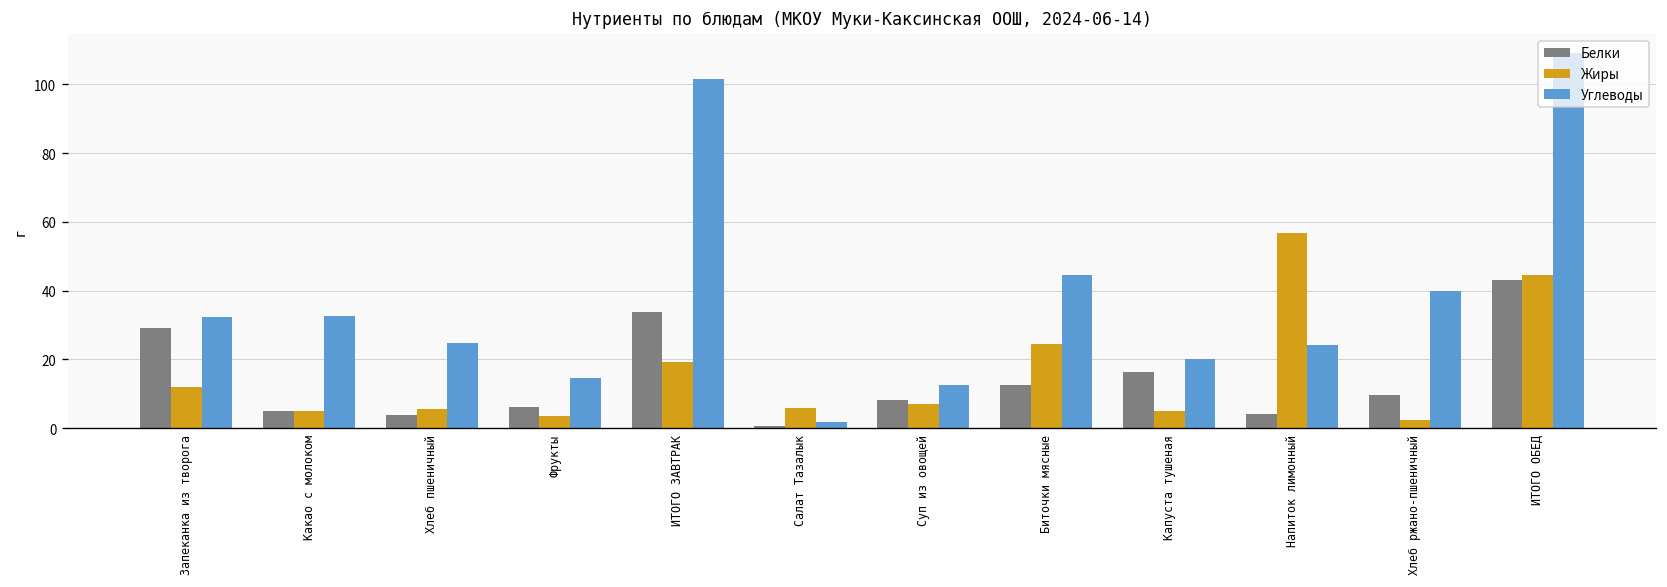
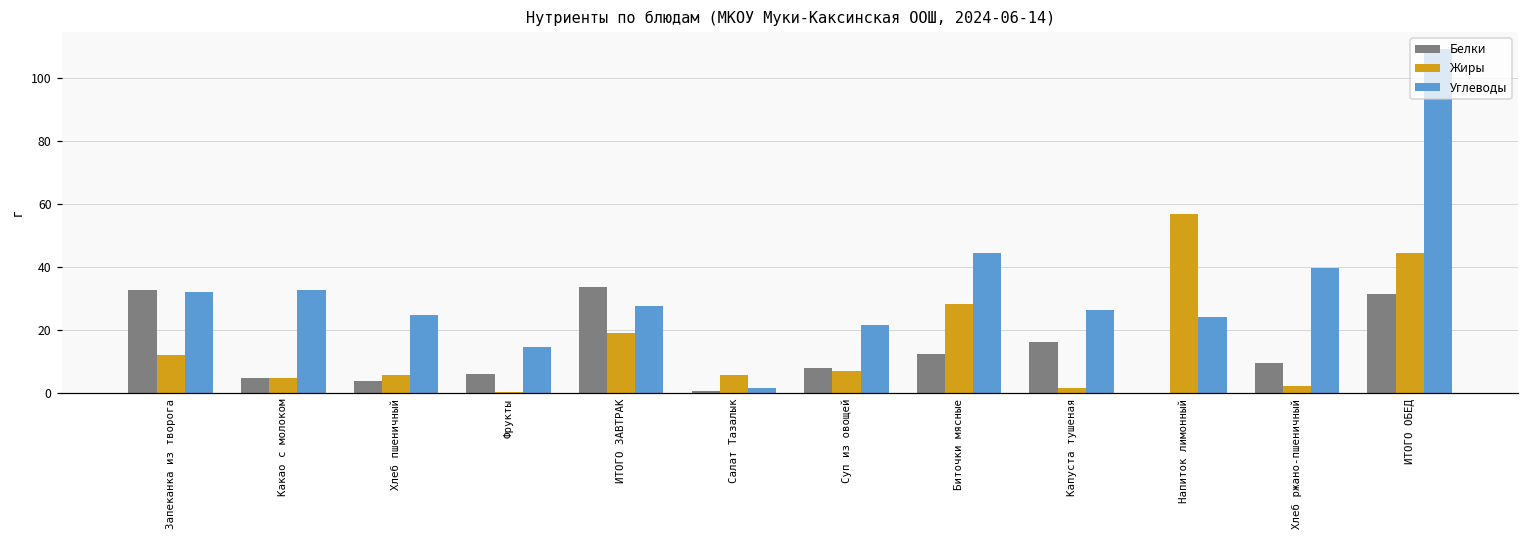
  {
    "Белки": {
-     "Запеканка из творога": 29,
+     "Запеканка из творога": 33,
      "Какао с молоком": 5,
      "Хлеб пшеничный": 4,
      "Фрукты": 6,
      "ИТОГО ЗАВТРАК": 34,
      "Суп из овощей": 8,
      "Биточки мясные": 13,
      "Капуста тушеная": 16,
-     "Напиток лимонный": 4,
+     "Напиток лимонный": 0,
      "Хлеб ржано-пшеничный": 10,
-     "ИТОГО ОБЕД": 43
+     "ИТОГО ОБЕД": 32
    },
    "Жиры": {
      "Запеканка из творога": 12,
      "Какао с молоком": 5,
      "Хлеб пшеничный": 6,
-     "Фрукты": 3,
+     "Фрукты": 1,
      "ИТОГО ЗАВТРАК": 19,
      "Салат Тазалык": 6,
      "Суп из овощей": 7,
-     "Биточки мясные": 24,
-     "Капуста тушеная": 5,
+     "Биточки мясные": 28,
+     "Капуста тушеная": 2,
      "Напиток лимонный": 57,
      "Хлеб ржано-пшеничный": 2,
      "ИТОГО ОБЕД": 45
    },
    "Углеводы": {
      "Запеканка из творога": 32,
      "Какао с молоком": 33,
      "Хлеб пшеничный": 25,
      "Фрукты": 15,
-     "ИТОГО ЗАВТРАК": 101,
+     "ИТОГО ЗАВТРАК": 28,
      "Салат Тазалык": 2,
-     "Суп из овощей": 13,
+     "Суп из овощей": 22,
      "Биточки мясные": 45,
-     "Капуста тушеная": 20,
+     "Капуста тушеная": 26,
      "Напиток лимонный": 24,
      "Хлеб ржано-пшеничный": 40
    }
  }
